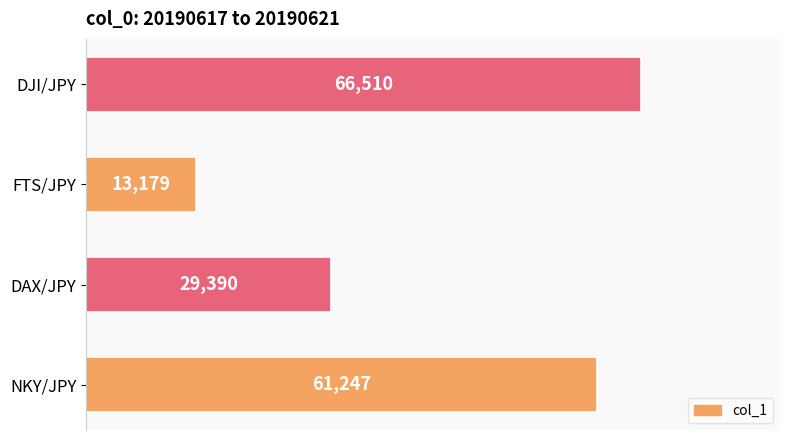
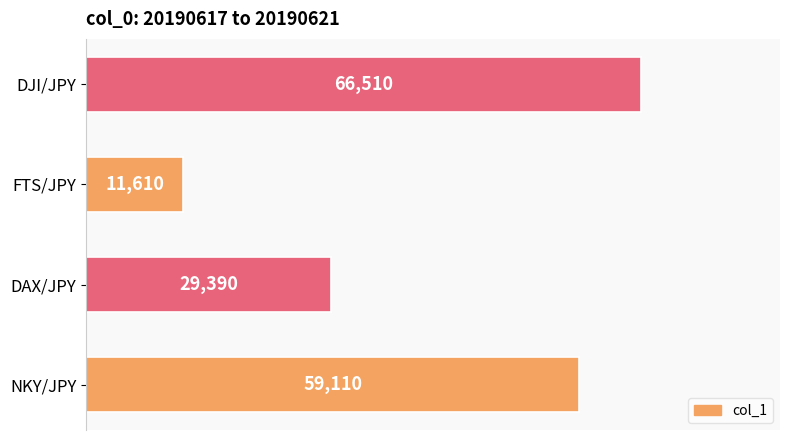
  {
    "DJI/JPY": "66,510",
-   "FTS/JPY": "13,179",
+   "FTS/JPY": "11,610",
    "DAX/JPY": "29,390",
-   "NKY/JPY": "61,247"
+   "NKY/JPY": "59,110"
  }
